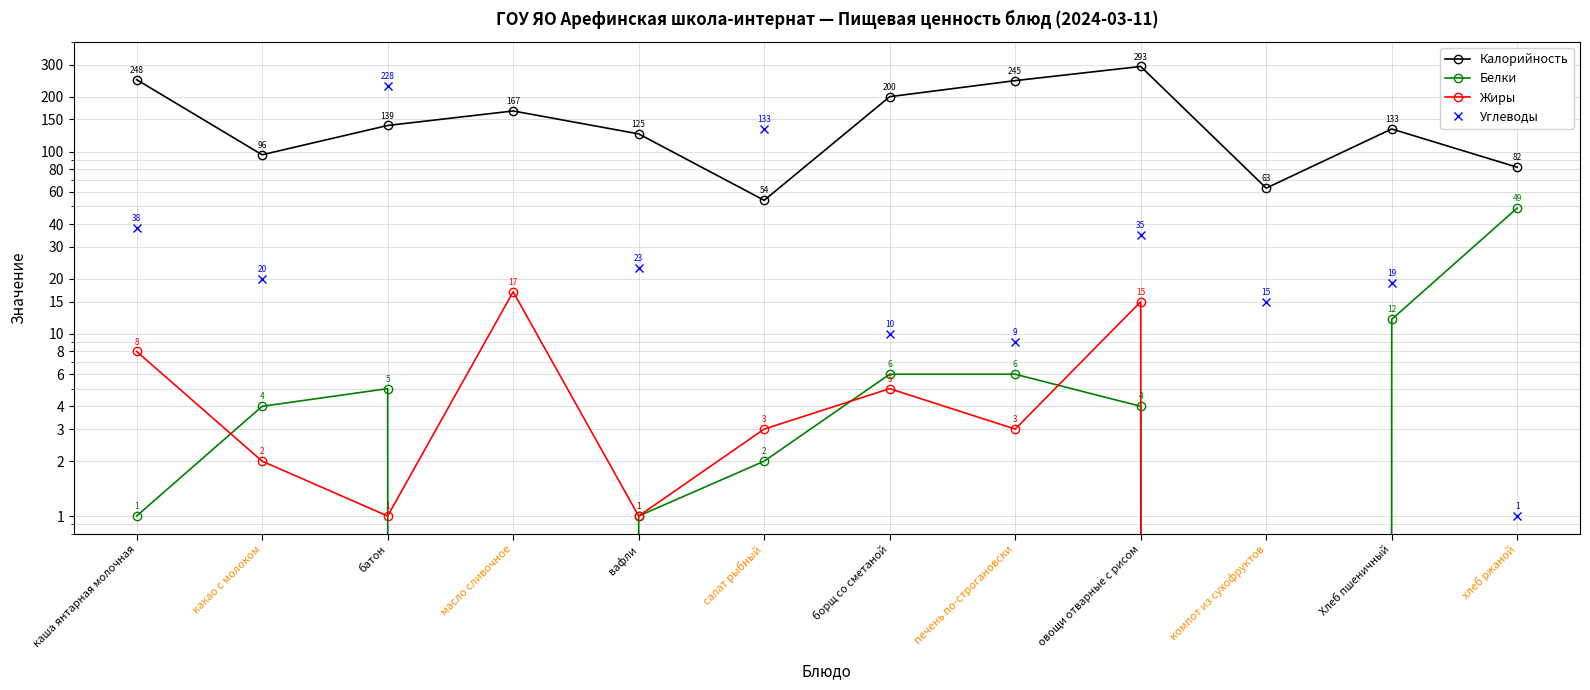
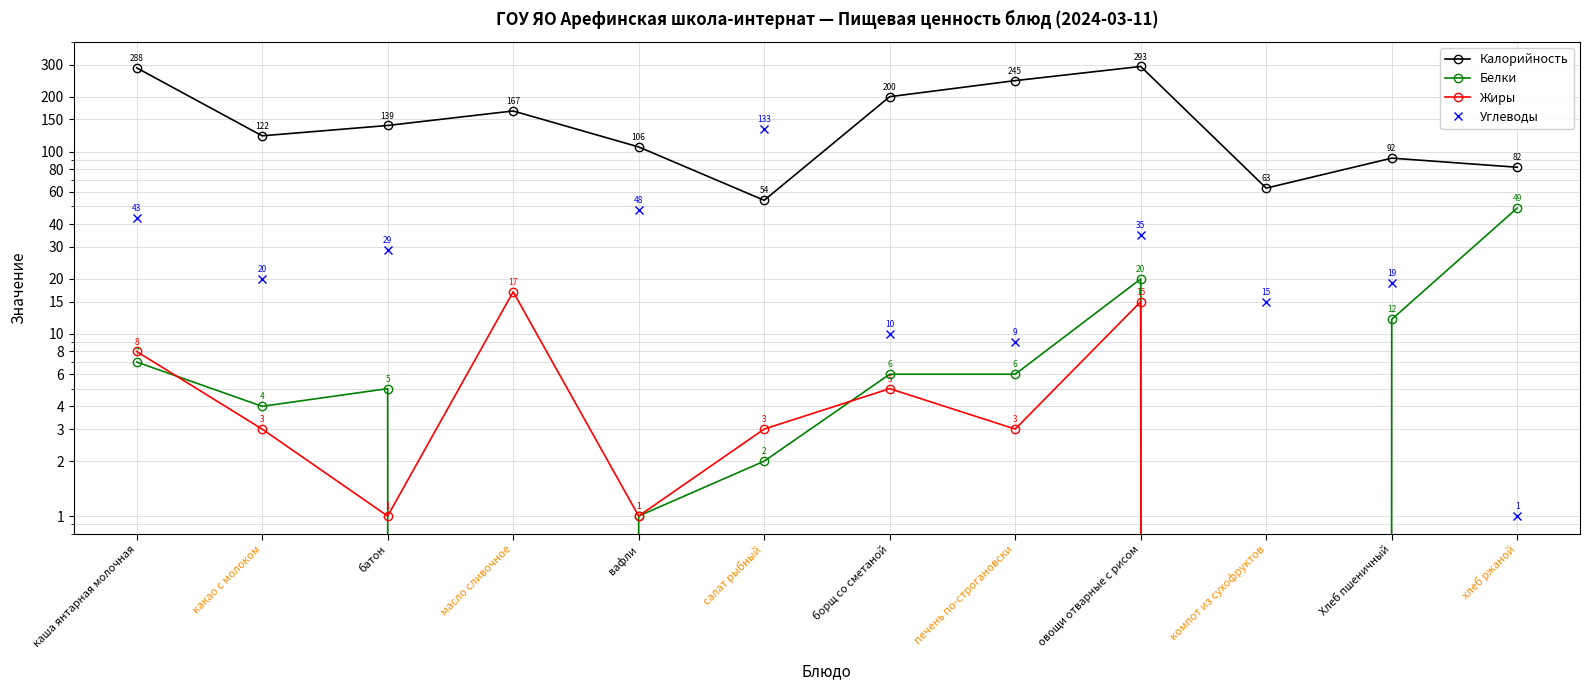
  {
    "Калорийность": {
-     "каша янтарная молочная": 248,
-     "какао с молоком": 96,
+     "каша янтарная молочная": 288,
+     "какао с молоком": 122,
      "батон": 139,
      "масло сливочное": 167,
-     "вафли": 125,
+     "вафли": 106,
      "салат рыбный": 54,
      "борщ со сметаной": 200,
      "печень по-строгановски": 245,
      "овощи отварные с рисом": 293,
      "компот из сухофруктов": 63,
-     "Хлеб пшеничный": 133,
+     "Хлеб пшеничный": 92,
      "хлеб ржаной": 82
    },
    "Белки": {
-     "каша янтарная молочная": 1,
+     "каша янтарная молочная": 7,
      "какао с молоком": 4,
      "батон": 5,
      "салат рыбный": 2,
      "борщ со сметаной": 6,
      "печень по-строгановски": 6,
-     "овощи отварные с рисом": 4,
+     "овощи отварные с рисом": 20,
      "Хлеб пшеничный": 12,
      "хлеб ржаной": 49
    },
    "Жиры": {
      "каша янтарная молочная": 8,
-     "какао с молоком": 2,
+     "какао с молоком": 3,
      "батон": 1,
      "масло сливочное": 17,
      "салат рыбный": 3,
      "печень по-строгановски": 3,
      "овощи отварные с рисом": 15
    },
    "Углеводы": {
-     "каша янтарная молочная": 38,
+     "каша янтарная молочная": 43,
      "какао с молоком": 20,
-     "батон": 228,
-     "вафли": 23,
+     "батон": 29,
+     "вафли": 48,
      "салат рыбный": 133,
      "борщ со сметаной": 10,
      "печень по-строгановски": 9,
      "овощи отварные с рисом": 35,
      "компот из сухофруктов": 15,
      "Хлеб пшеничный": 19,
      "хлеб ржаной": 1
    }
  }
